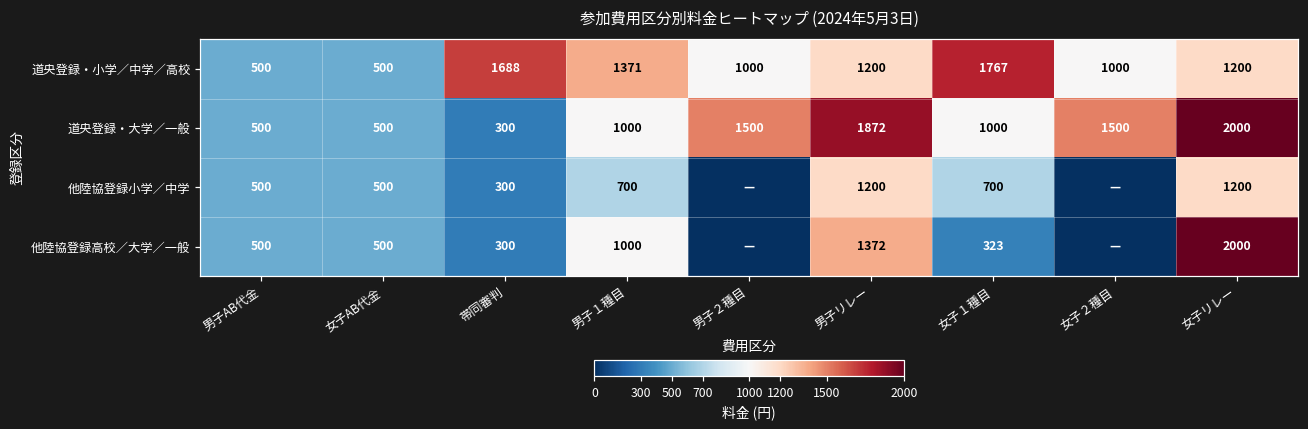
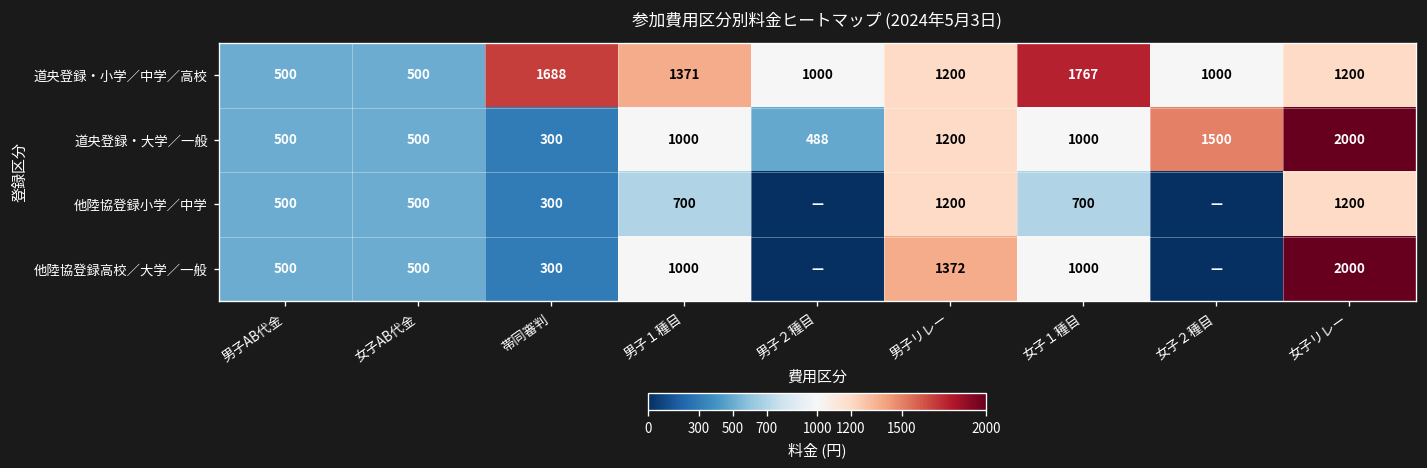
  {
    "道央登録・小学／中学／高校": {
      "男子AB代金": 500,
      "女子AB代金": 500,
      "帯同審判": 1688,
      "男子１種目": 1371,
      "男子２種目": 1000,
      "男子リレー": 1200,
      "女子１種目": 1767,
      "女子２種目": 1000,
      "女子リレー": 1200
    },
    "道央登録・大学／一般": {
      "男子AB代金": 500,
      "女子AB代金": 500,
      "帯同審判": 300,
      "男子１種目": 1000,
-     "男子２種目": 1500,
-     "男子リレー": 1872,
+     "男子２種目": 488,
+     "男子リレー": 1200,
      "女子１種目": 1000,
      "女子２種目": 1500,
      "女子リレー": 2000
    },
    "他陸協登録小学／中学": {
      "男子AB代金": 500,
      "女子AB代金": 500,
      "帯同審判": 300,
      "男子１種目": 700,
      "男子リレー": 1200,
      "女子１種目": 700,
      "女子リレー": 1200
    },
    "他陸協登録高校／大学／一般": {
      "男子AB代金": 500,
      "女子AB代金": 500,
      "帯同審判": 300,
      "男子１種目": 1000,
      "男子リレー": 1372,
-     "女子１種目": 323,
+     "女子１種目": 1000,
      "女子リレー": 2000
    }
  }
